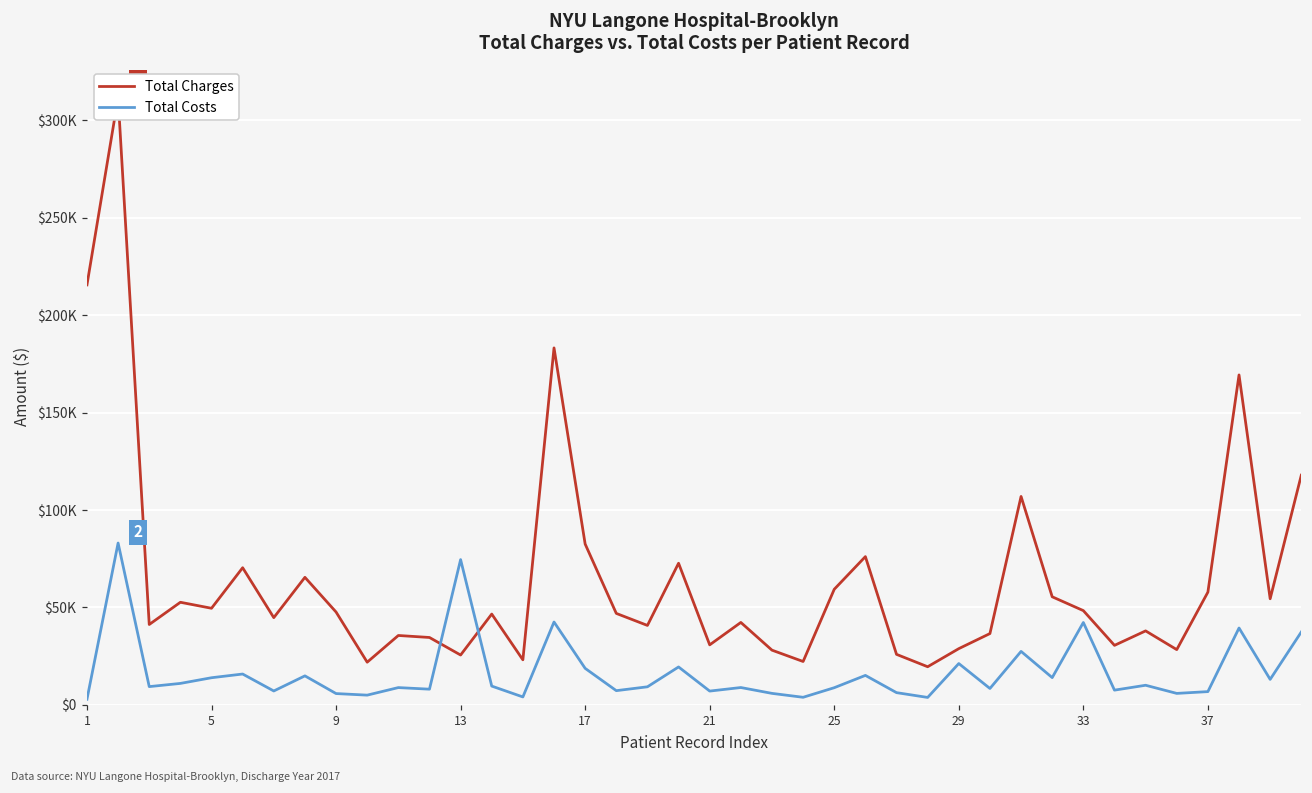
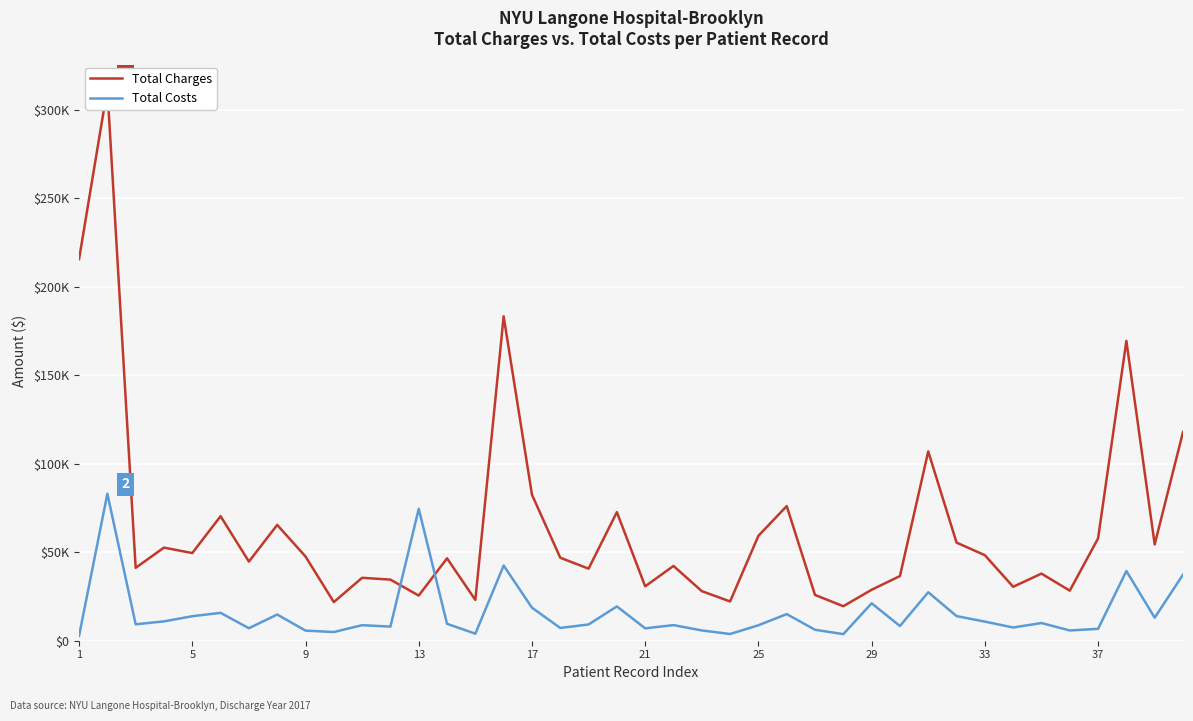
  {
    "Total Charges": {
      "1": "$216000",
      "5": "$49000",
      "9": "$48000",
      "13": "$25000",
      "17": "$82000",
      "21": "$31000",
      "25": "$59000",
      "29": "$29000",
      "33": "$48000",
      "37": "$58000"
    },
    "Total Costs": {
      "1": "$3000",
      "5": "$14000",
      "9": "$6000",
      "13": "$74000",
      "17": "$19000",
      "21": "$7000",
      "25": "$9000",
      "29": "$21000",
-     "33": "$42000",
+     "33": "$11000",
      "37": "$7000"
    }
  }
